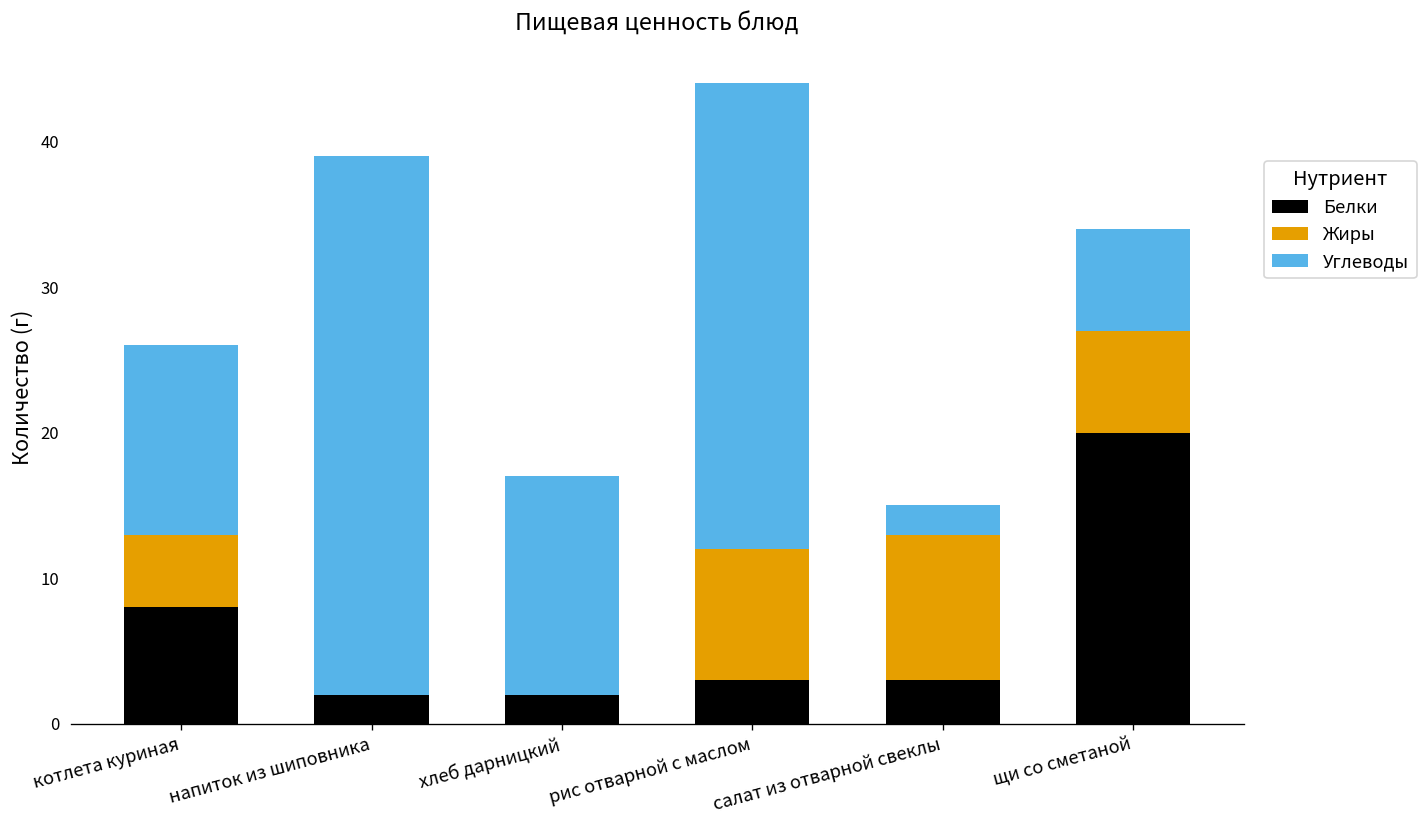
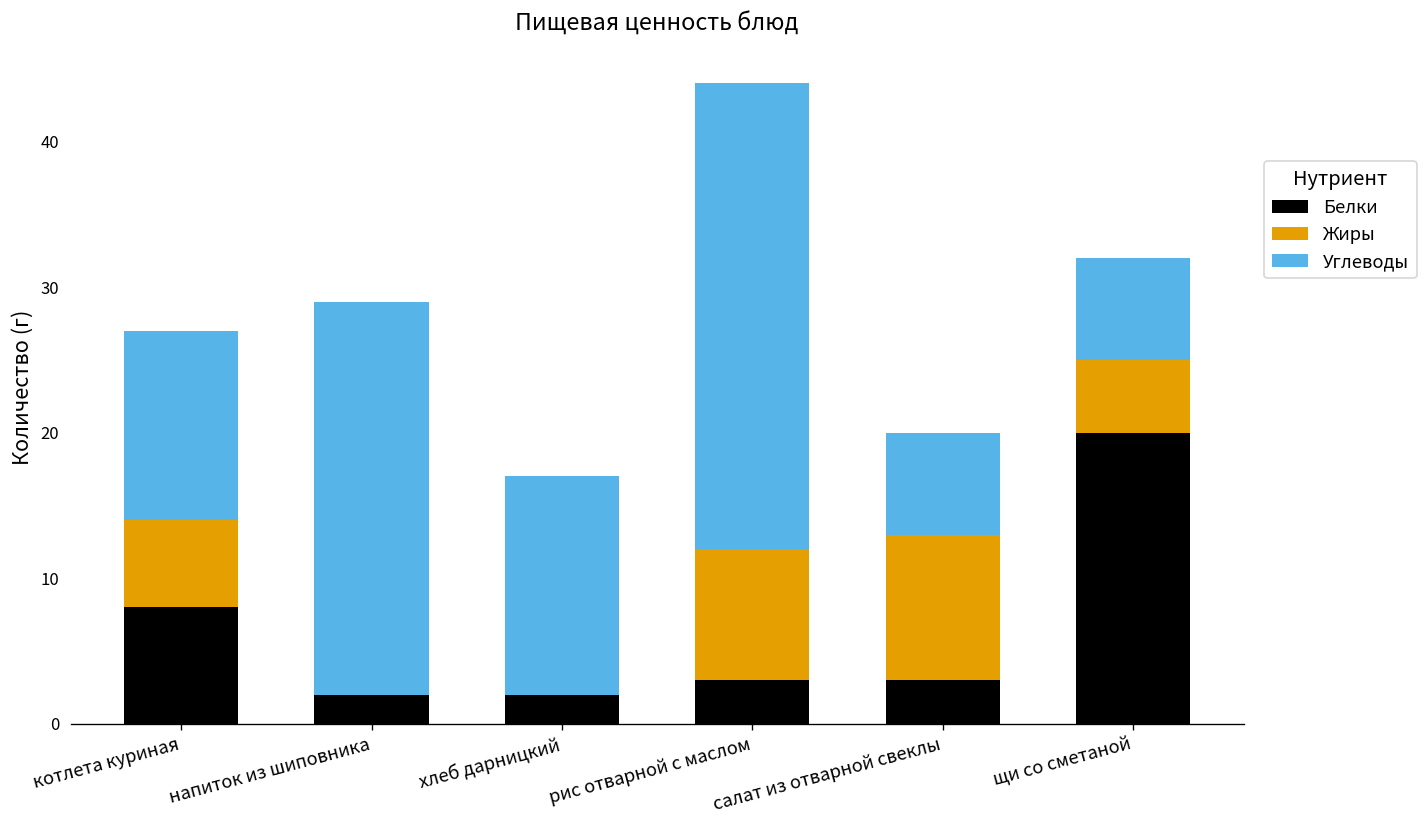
  {
    "Белки": {
      "котлета куриная": 8,
      "напиток из шиповника": 2,
      "хлеб дарницкий": 2,
      "рис отварной с маслом": 3,
      "салат из отварной свеклы": 3,
      "щи со сметаной": 20
    },
    "Жиры": {
-     "котлета куриная": 5,
+     "котлета куриная": 6,
      "напиток из шиповника": 0,
      "хлеб дарницкий": 0,
      "рис отварной с маслом": 9,
      "салат из отварной свеклы": 10,
-     "щи со сметаной": 7
+     "щи со сметаной": 5
    },
    "Углеводы": {
      "котлета куриная": 13,
-     "напиток из шиповника": 37,
+     "напиток из шиповника": 27,
      "хлеб дарницкий": 15,
      "рис отварной с маслом": 32,
-     "салат из отварной свеклы": 2,
+     "салат из отварной свеклы": 7,
      "щи со сметаной": 7
    }
  }
